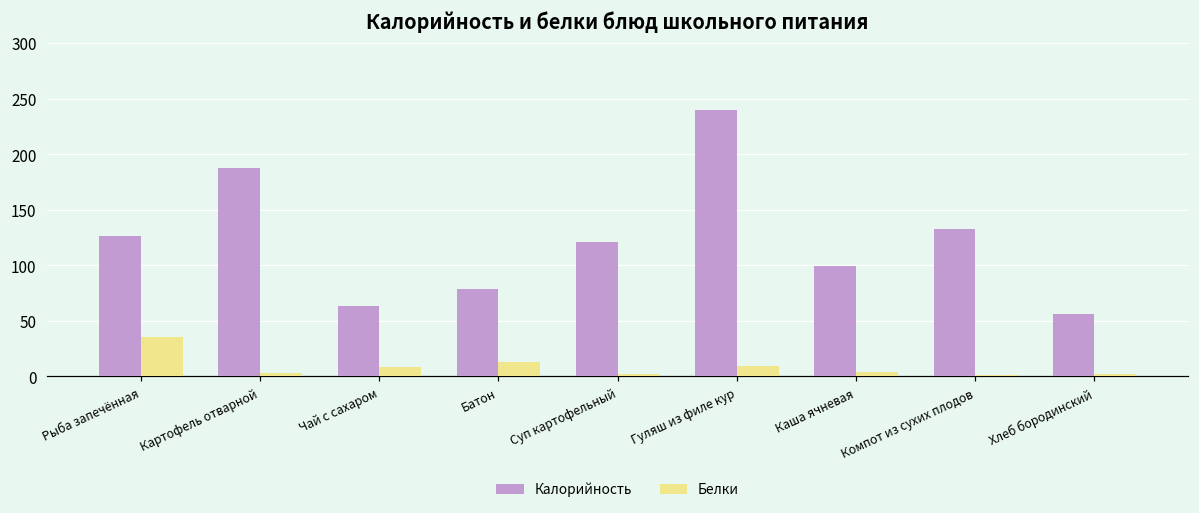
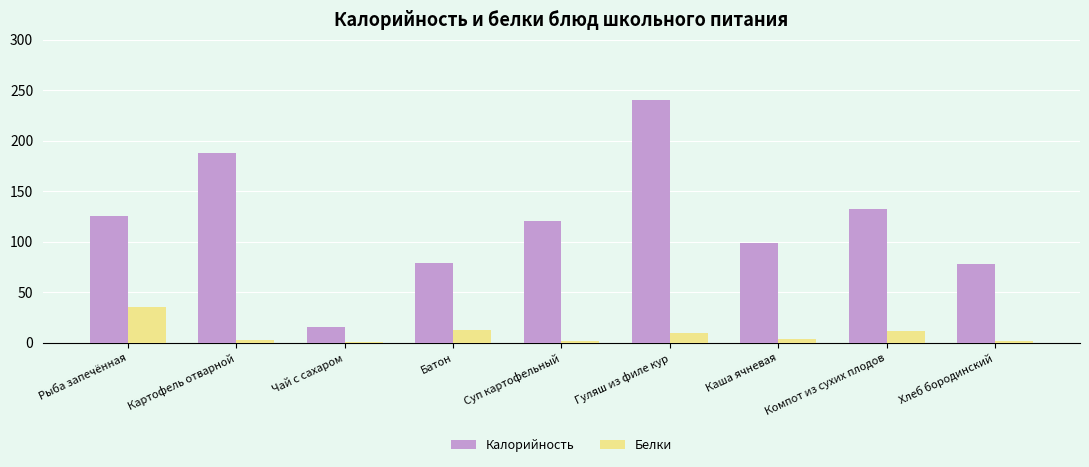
  {
    "Калорийность": {
      "Рыба запечённая": 126,
      "Картофель отварной": 188,
-     "Чай с сахаром": 63,
+     "Чай с сахаром": 16,
      "Батон": 79,
      "Суп картофельный": 121,
      "Гуляш из филе кур": 240,
      "Каша ячневая": 99,
      "Компот из сухих плодов": 133,
-     "Хлеб бородинский": 56
+     "Хлеб бородинский": 78
    },
    "Белки": {
      "Рыба запечённая": 35,
      "Картофель отварной": 3,
-     "Чай с сахаром": 9,
+     "Чай с сахаром": 1,
      "Батон": 13,
      "Гуляш из филе кур": 10,
      "Каша ячневая": 4,
-     "Компот из сухих плодов": 1
+     "Компот из сухих плодов": 12
    }
  }
